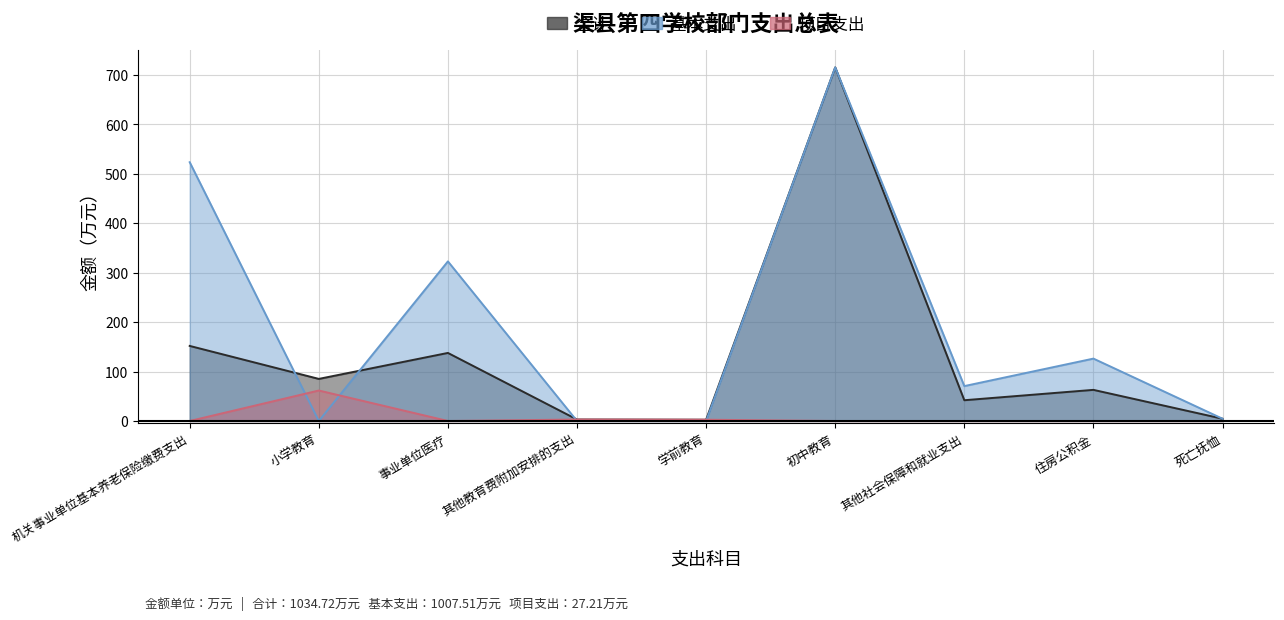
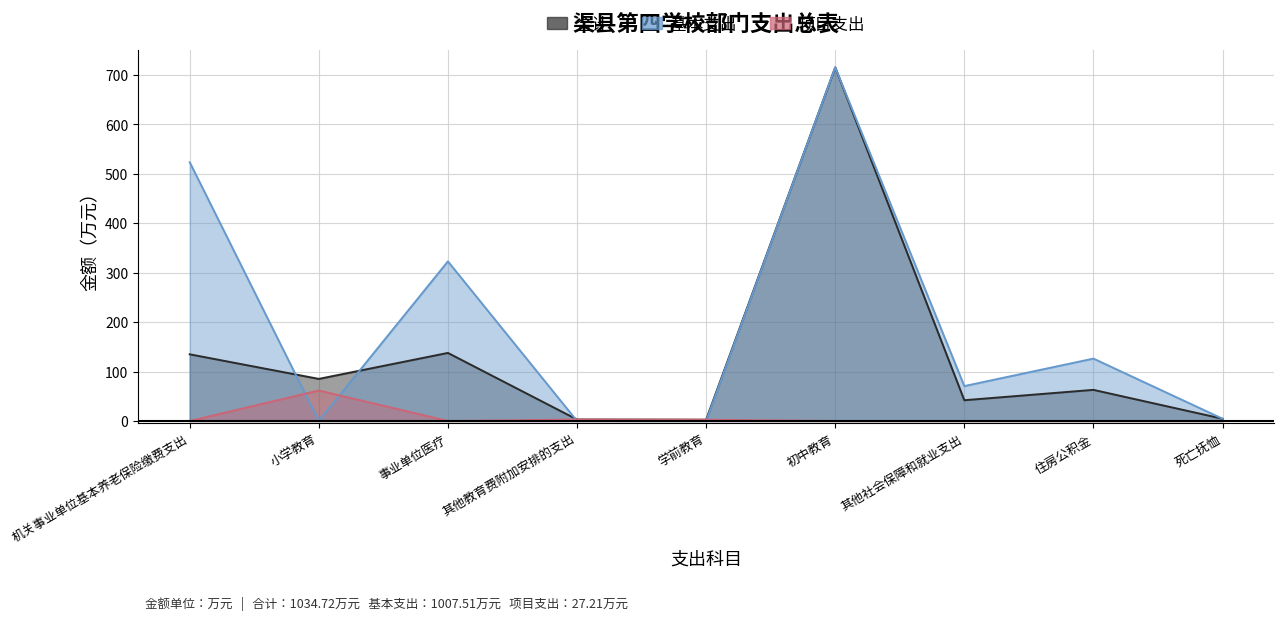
  {
    "合计": {
-     "机关事业单位基本养老保险缴费支出": 150,
+     "机关事业单位基本养老保险缴费支出": 130,
      "小学教育": 90,
      "事业单位医疗": 140,
      "其他社会保障和就业支出": 40,
      "住房公积金": 60
    },
    "基本支出": {
      "机关事业单位基本养老保险缴费支出": 520,
      "小学教育": 0,
      "事业单位医疗": 320,
      "其他社会保障和就业支出": 70,
      "住房公积金": 130
    },
    "项目支出": {
      "机关事业单位基本养老保险缴费支出": 0,
      "小学教育": 60,
      "事业单位医疗": 0,
      "初中教育": 0,
      "其他社会保障和就业支出": 0,
      "住房公积金": 0
    }
  }
